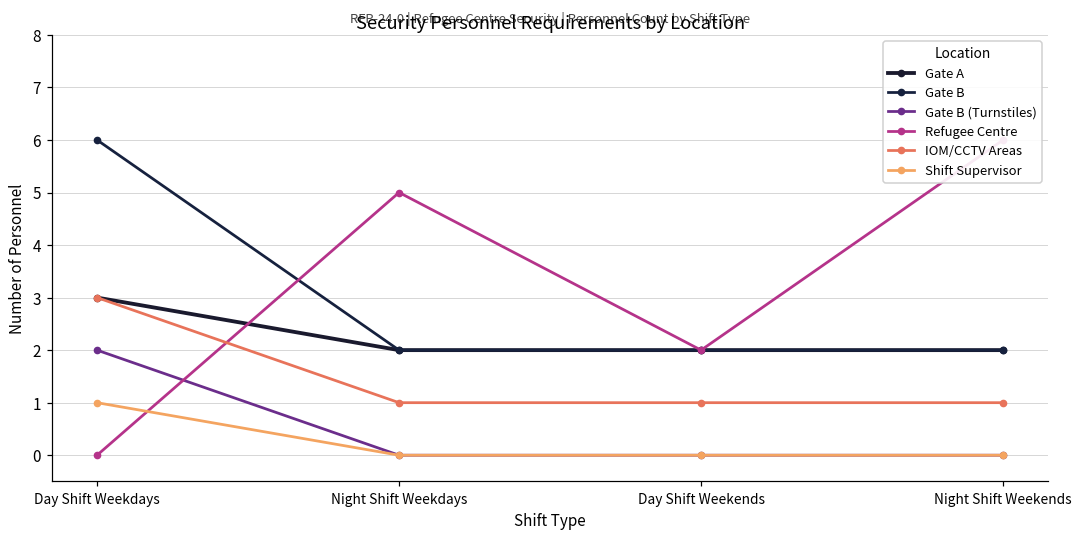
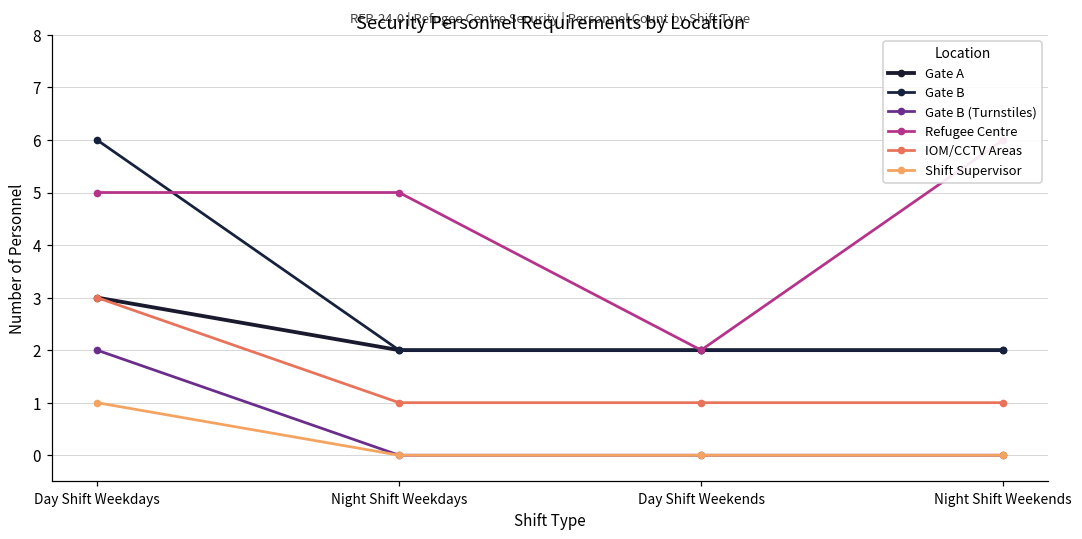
  {
    "Gate B (Turnstiles)": {
      "Day Shift Weekdays": 2
    },
    "Refugee Centre": {
-     "Day Shift Weekdays": 0,
+     "Day Shift Weekdays": 5,
      "Night Shift Weekdays": 5
    }
  }
